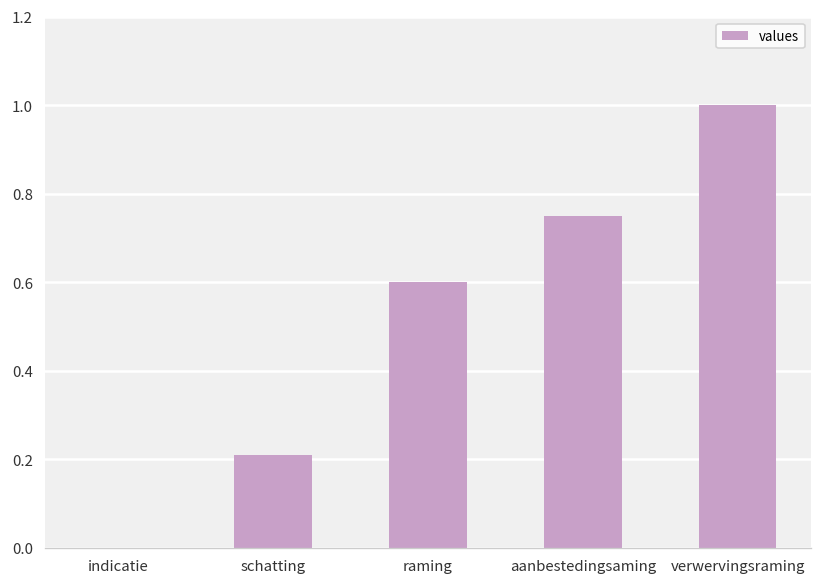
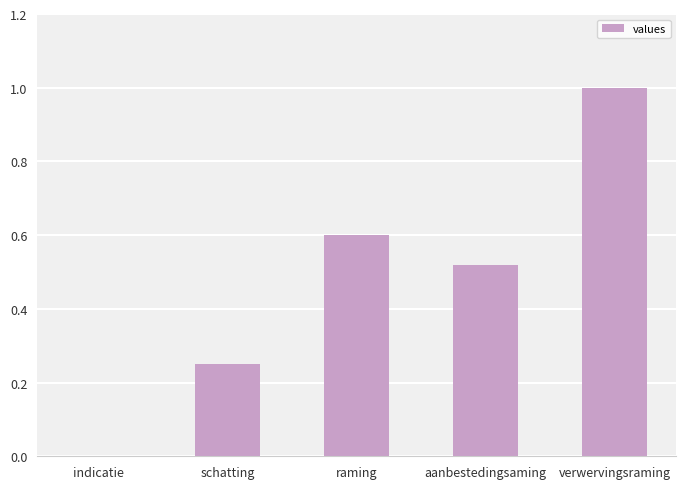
  {
    "indicatie": 0.00,
-   "schatting": 0.21,
+   "schatting": 0.25,
    "raming": 0.60,
-   "aanbestedingsaming": 0.75,
+   "aanbestedingsaming": 0.52,
    "verwervingsraming": 1.00
  }
